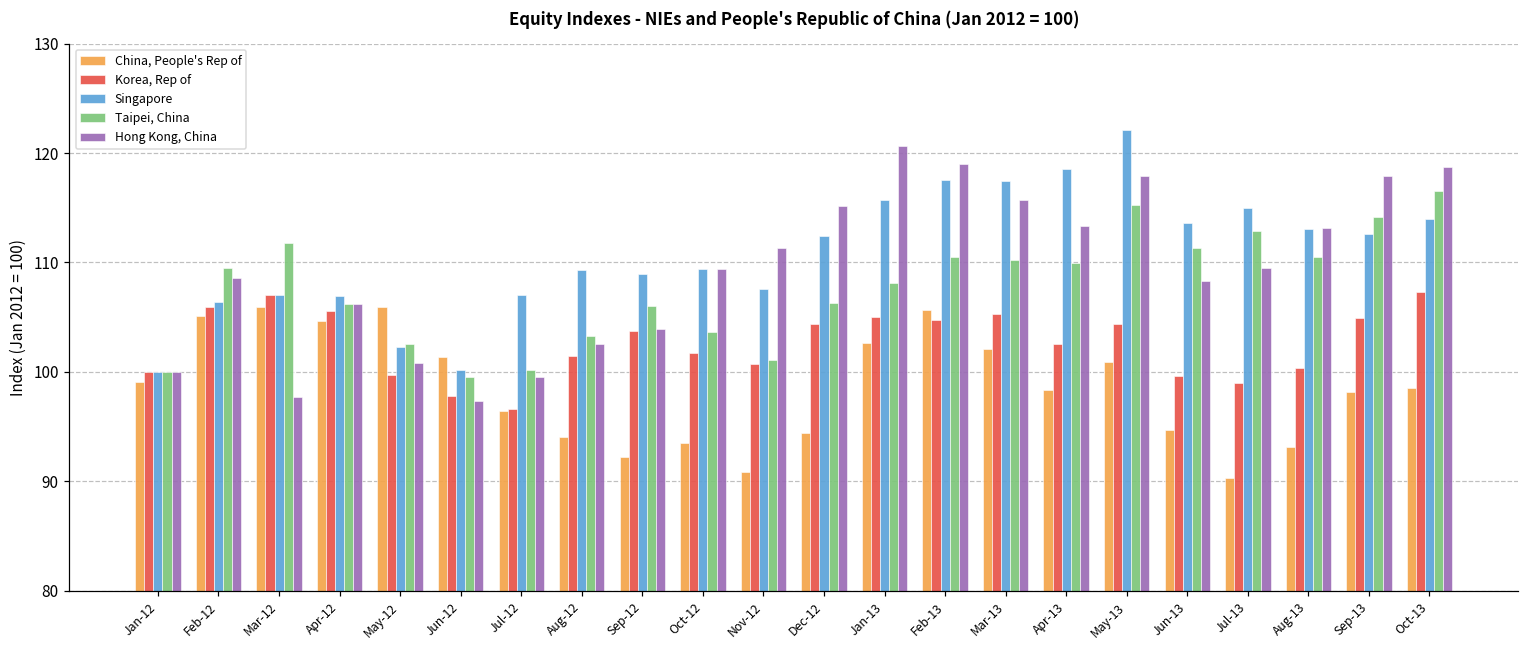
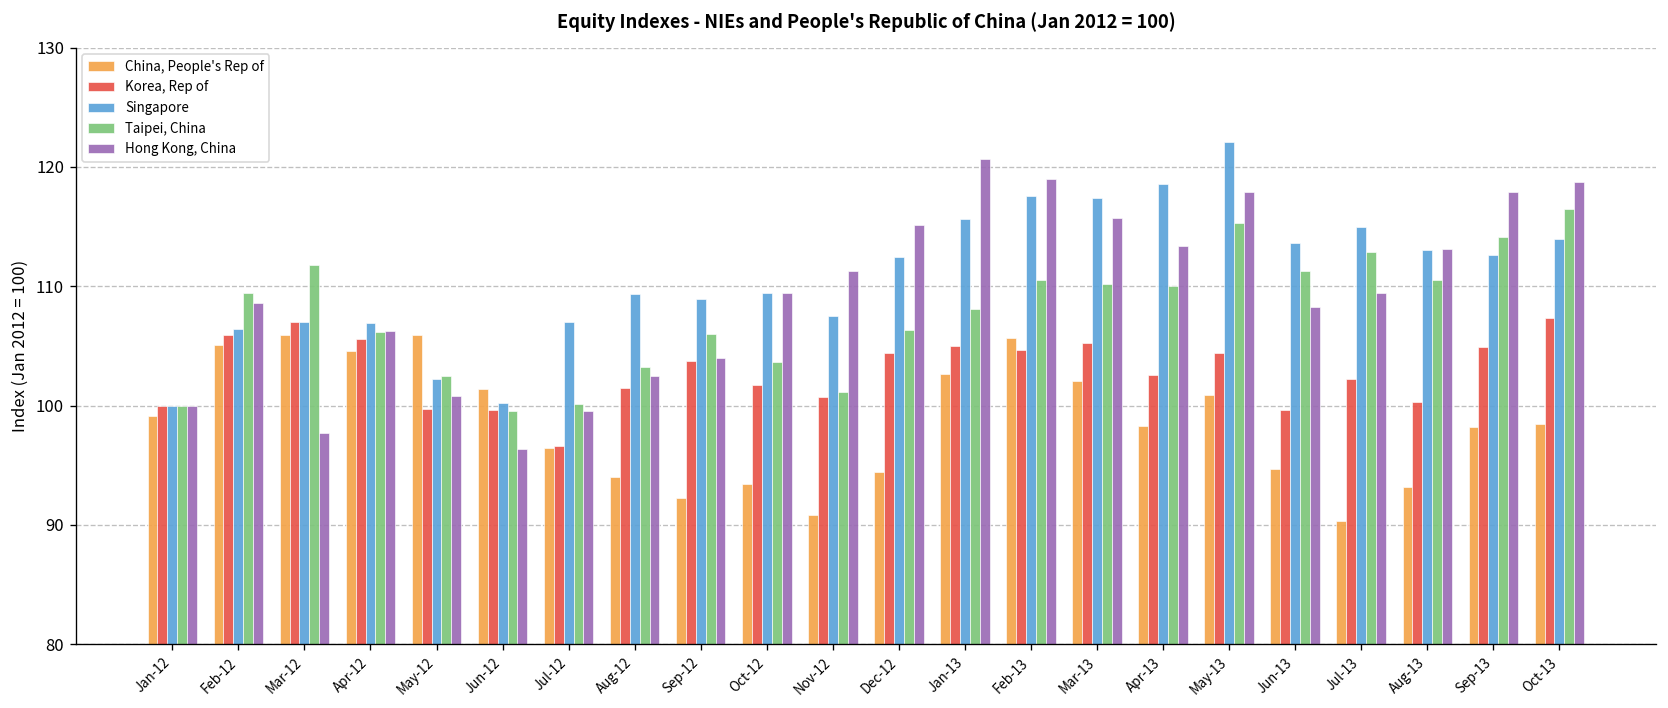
  {
    "China, People's Rep of": {
      "Jan-12": 99,
      "Feb-12": 105,
      "Mar-12": 106,
      "Apr-12": 105,
      "May-12": 106,
      "Jun-12": 101,
      "Jul-12": 96,
      "Aug-12": 94,
      "Sep-12": 92,
      "Oct-12": 93,
      "Nov-12": 91,
      "Dec-12": 94,
      "Jan-13": 103,
      "Feb-13": 106,
      "Mar-13": 102,
      "Apr-13": 98,
      "May-13": 101,
      "Jun-13": 95,
      "Jul-13": 90,
      "Aug-13": 93,
      "Sep-13": 98,
      "Oct-13": 98
    },
    "Korea, Rep of": {
      "Jan-12": 100,
      "Feb-12": 106,
      "Mar-12": 107,
      "Apr-12": 106,
      "May-12": 100,
-     "Jun-12": 98,
+     "Jun-12": 100,
      "Jul-12": 97,
      "Aug-12": 101,
      "Sep-12": 104,
      "Oct-12": 102,
      "Nov-12": 101,
      "Dec-12": 104,
      "Jan-13": 105,
      "Feb-13": 105,
      "Mar-13": 105,
      "Apr-13": 103,
      "May-13": 104,
      "Jun-13": 100,
-     "Jul-13": 99,
+     "Jul-13": 102,
      "Aug-13": 100,
      "Sep-13": 105,
      "Oct-13": 107
    },
    "Singapore": {
      "Jan-12": 100,
      "Feb-12": 106,
      "Mar-12": 107,
      "Apr-12": 107,
      "May-12": 102,
      "Jun-12": 100,
      "Jul-12": 107,
      "Aug-12": 109,
      "Sep-12": 109,
      "Oct-12": 109,
      "Nov-12": 108,
      "Dec-12": 112,
      "Jan-13": 116,
      "Feb-13": 118,
      "Mar-13": 117,
      "Apr-13": 119,
      "May-13": 122,
      "Jun-13": 114,
      "Jul-13": 115,
      "Aug-13": 113,
      "Sep-13": 113,
      "Oct-13": 114
    },
    "Taipei, China": {
      "Jan-12": 100,
      "Feb-12": 109,
      "Mar-12": 112,
      "Apr-12": 106,
      "May-12": 103,
      "Jun-12": 100,
      "Jul-12": 100,
      "Aug-12": 103,
      "Sep-12": 106,
      "Oct-12": 104,
      "Nov-12": 101,
      "Dec-12": 106,
      "Jan-13": 108,
      "Feb-13": 111,
      "Mar-13": 110,
      "Apr-13": 110,
      "May-13": 115,
      "Jun-13": 111,
      "Jul-13": 113,
      "Aug-13": 111,
      "Sep-13": 114,
      "Oct-13": 117
    },
    "Hong Kong, China": {
      "Jan-12": 100,
      "Feb-12": 109,
      "Mar-12": 98,
      "Apr-12": 106,
      "May-12": 101,
-     "Jun-12": 97,
+     "Jun-12": 96,
      "Jul-12": 100,
      "Aug-12": 103,
      "Sep-12": 104,
      "Oct-12": 109,
      "Nov-12": 111,
      "Dec-12": 115,
      "Jan-13": 121,
      "Feb-13": 119,
      "Mar-13": 116,
      "Apr-13": 113,
      "May-13": 118,
      "Jun-13": 108,
      "Jul-13": 109,
      "Aug-13": 113,
      "Sep-13": 118,
      "Oct-13": 119
    }
  }
